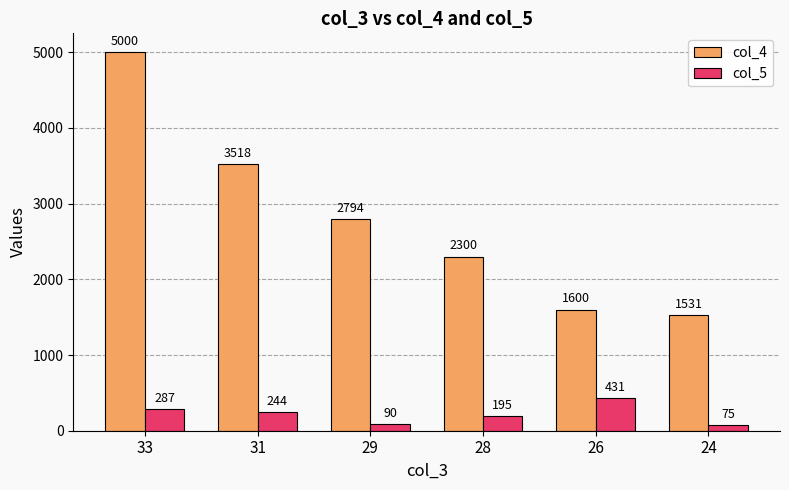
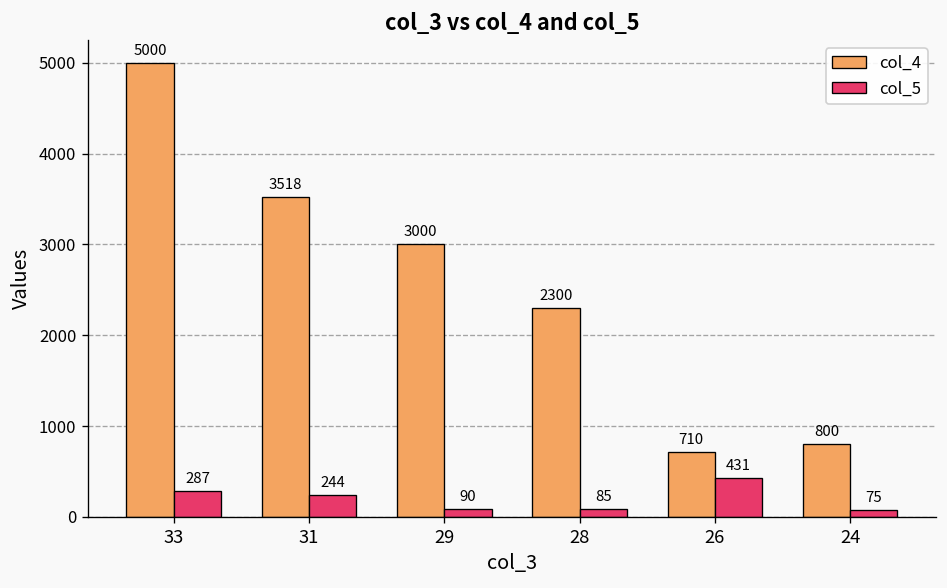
  {
    "col_4": {
      "33": 5000,
      "31": 3518,
-     "29": 2794,
+     "29": 3000,
      "28": 2300,
-     "26": 1600,
-     "24": 1531
+     "26": 710,
+     "24": 800
    },
    "col_5": {
      "33": 287,
      "31": 244,
      "29": 90,
-     "28": 195,
+     "28": 85,
      "26": 431,
      "24": 75
    }
  }
